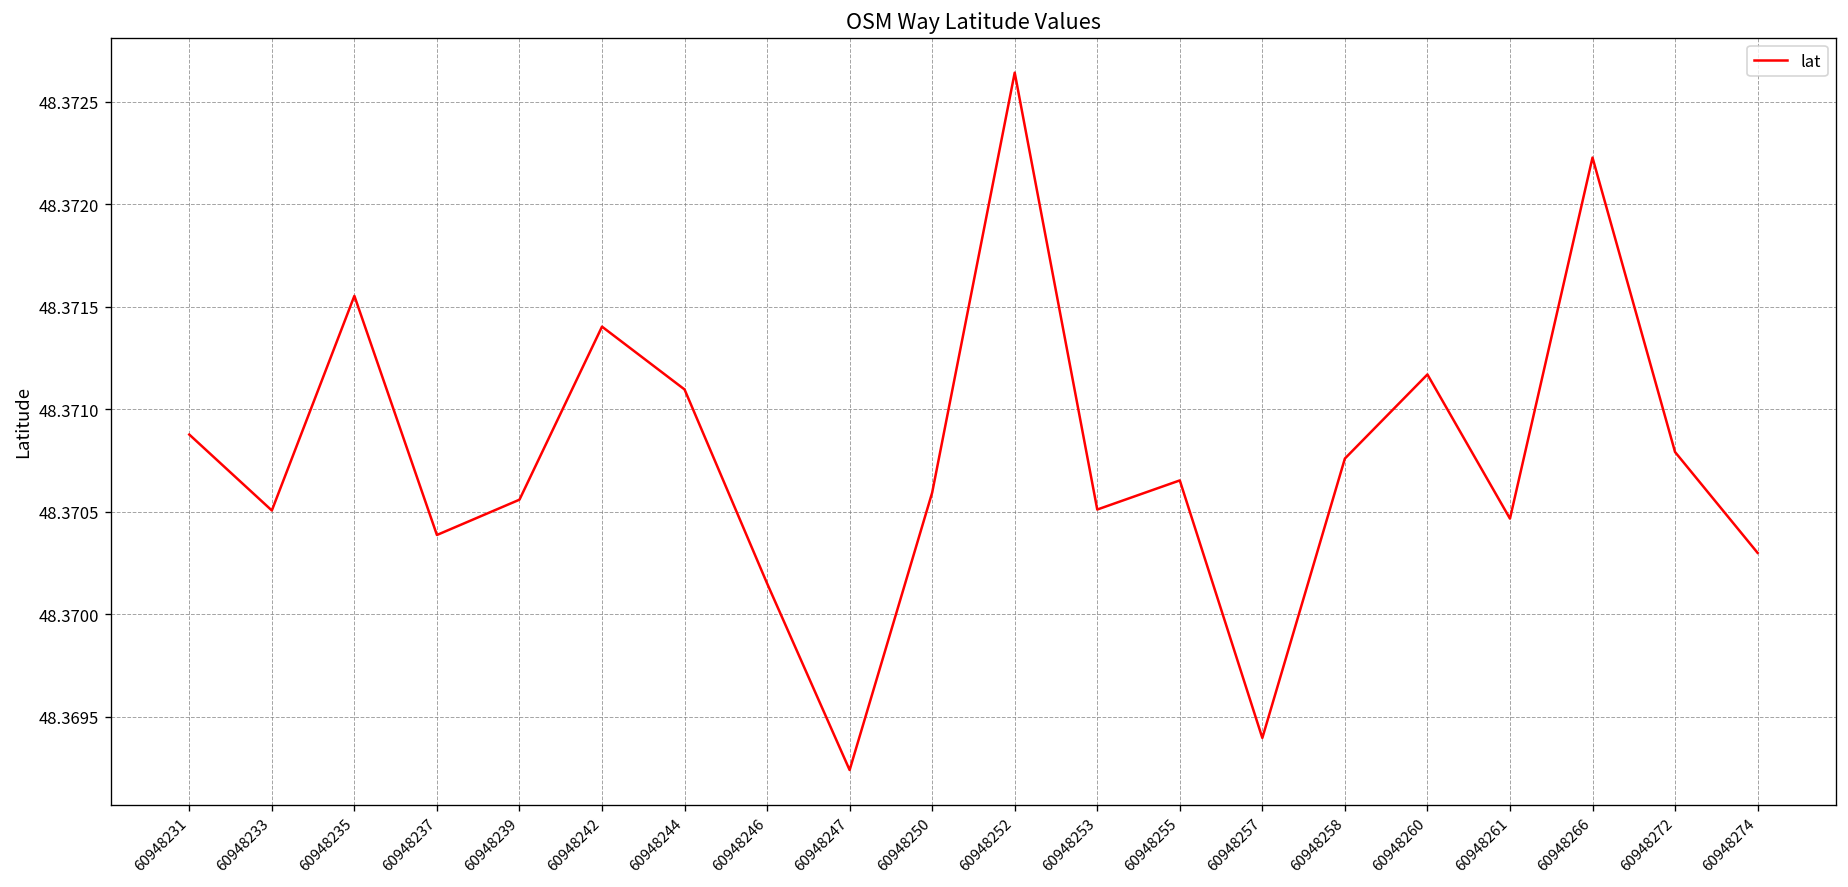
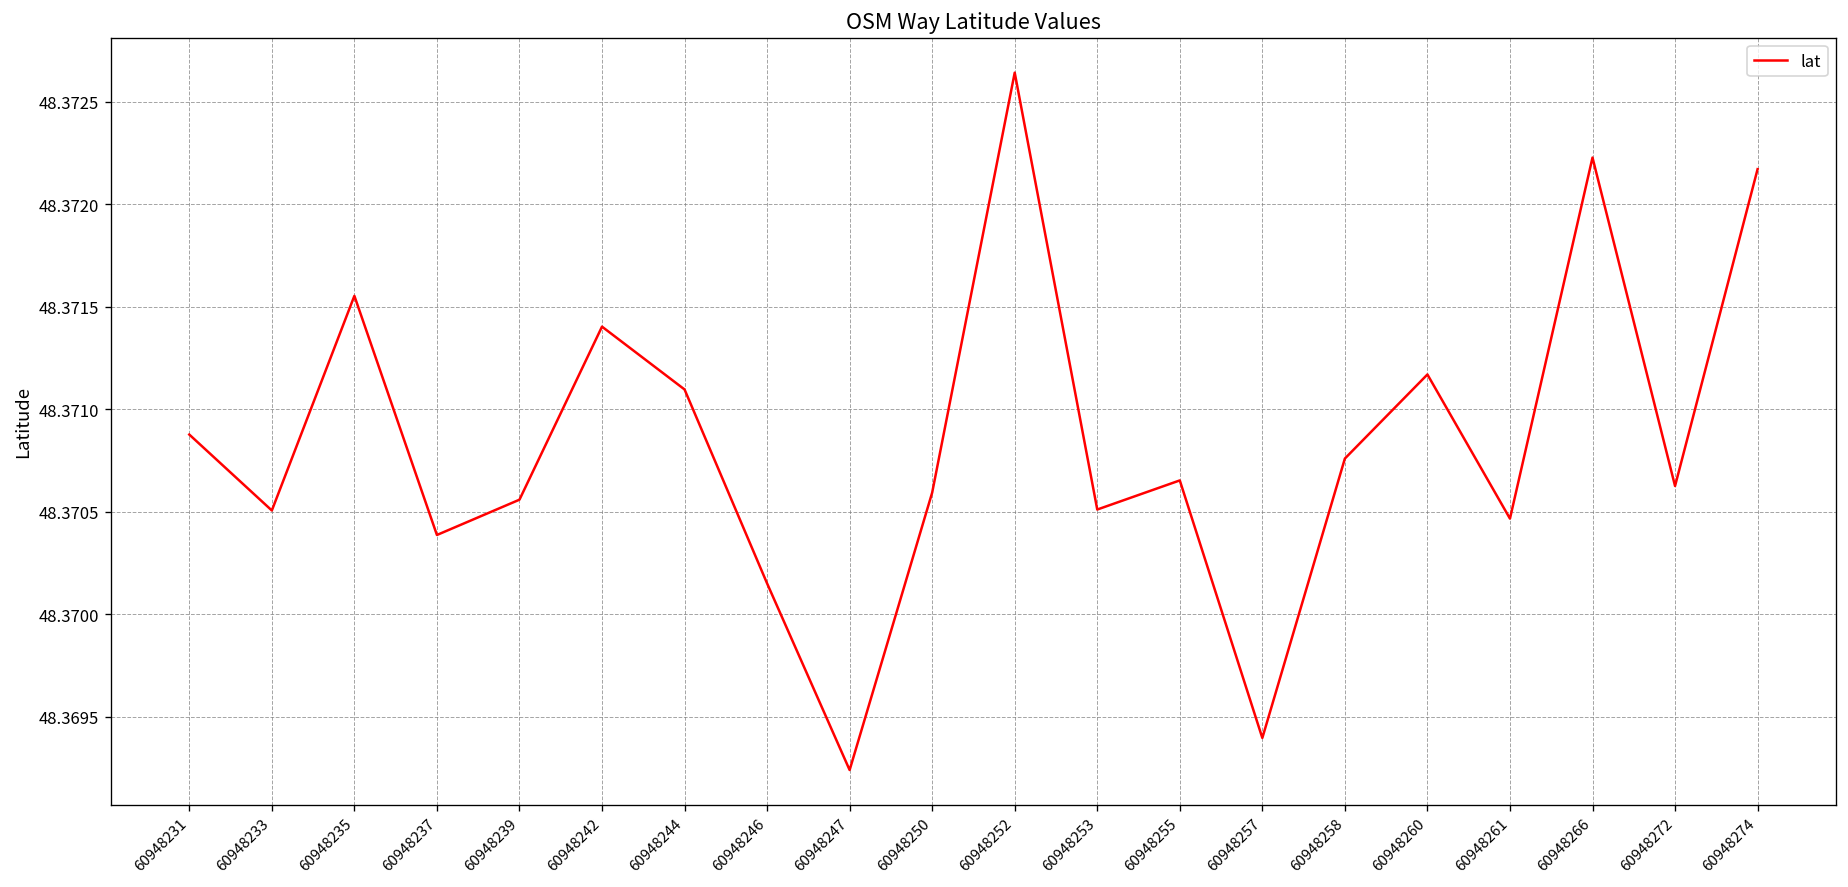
  {
    "60948231": 48.37088,
    "60948233": 48.37051,
    "60948235": 48.37155,
    "60948237": 48.37039,
    "60948239": 48.37056,
    "60948242": 48.37140,
    "60948244": 48.37110,
    "60948246": 48.37015,
    "60948247": 48.36924,
    "60948250": 48.37059,
    "60948252": 48.37264,
    "60948253": 48.37051,
    "60948255": 48.37065,
    "60948257": 48.36940,
    "60948258": 48.37076,
    "60948260": 48.37117,
    "60948261": 48.37047,
    "60948266": 48.37223,
-   "60948272": 48.37079,
-   "60948274": 48.37030
+   "60948272": 48.37063,
+   "60948274": 48.37217
  }
